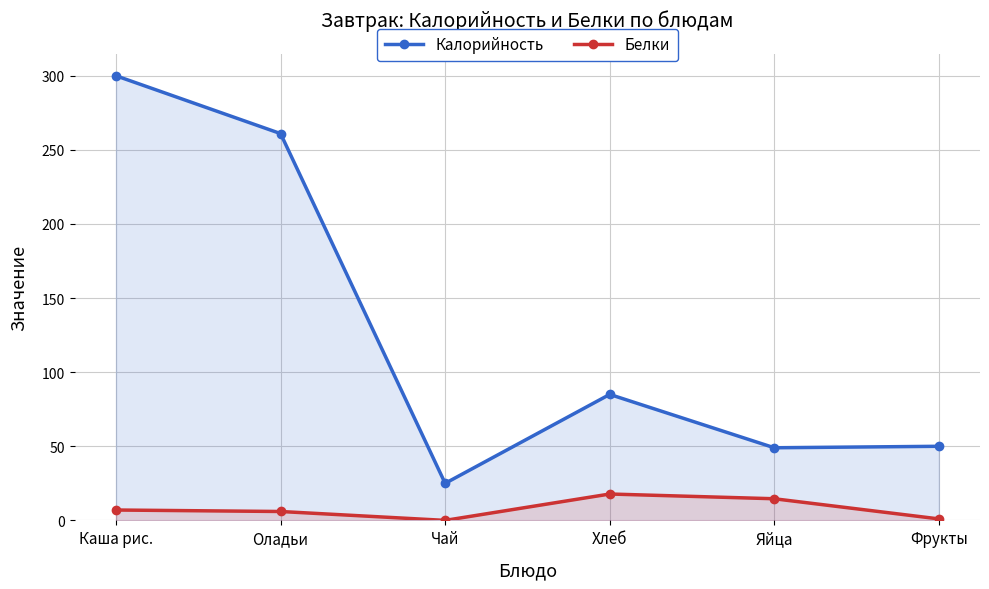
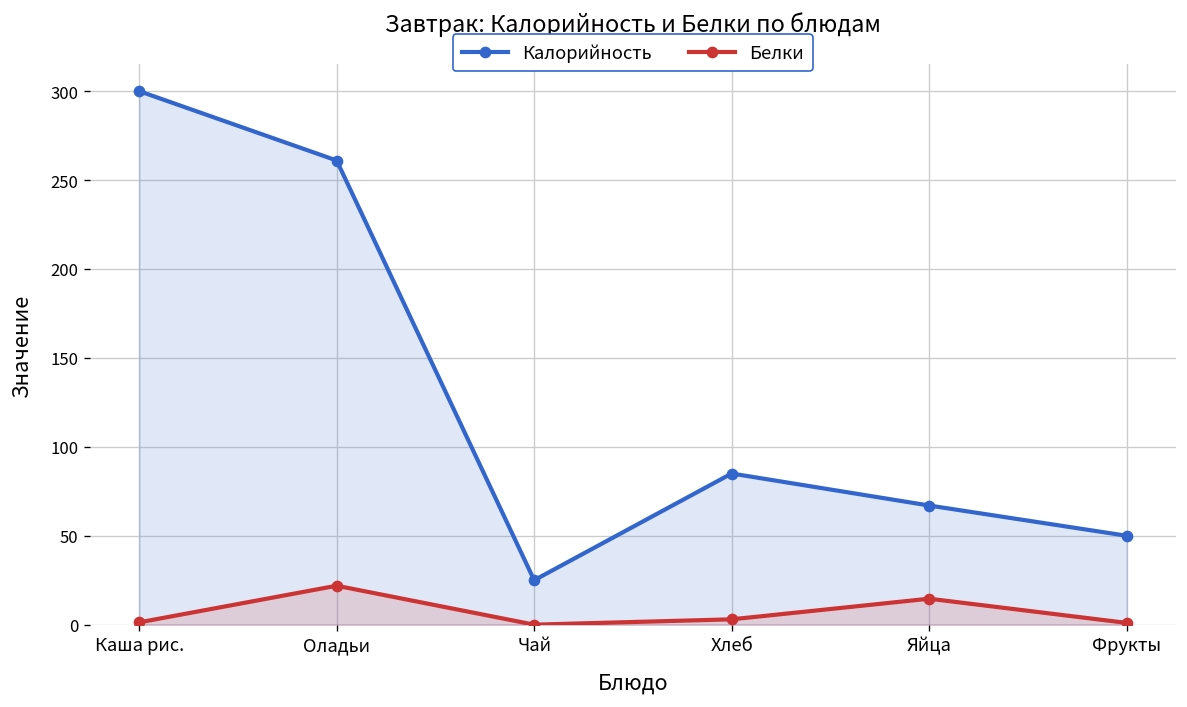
  {
    "Калорийность": {
      "Каша рис.": 300,
      "Оладьи": 261,
      "Чай": 25,
      "Хлеб": 85,
-     "Яйца": 49,
+     "Яйца": 67,
      "Фрукты": 50
    },
    "Белки": {
-     "Каша рис.": 7,
-     "Оладьи": 6,
+     "Каша рис.": 1,
+     "Оладьи": 22,
      "Чай": 0,
-     "Хлеб": 18,
+     "Хлеб": 3,
      "Яйца": 15,
      "Фрукты": 1
    }
  }
